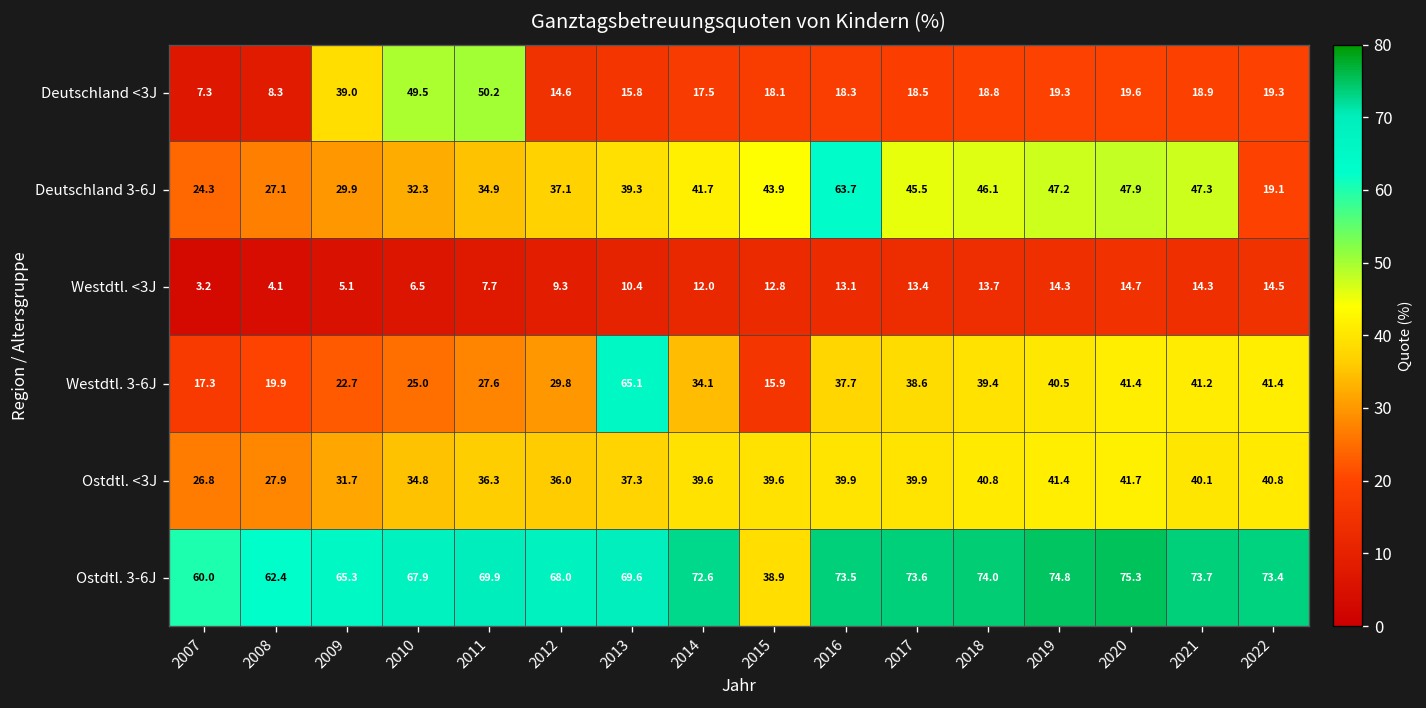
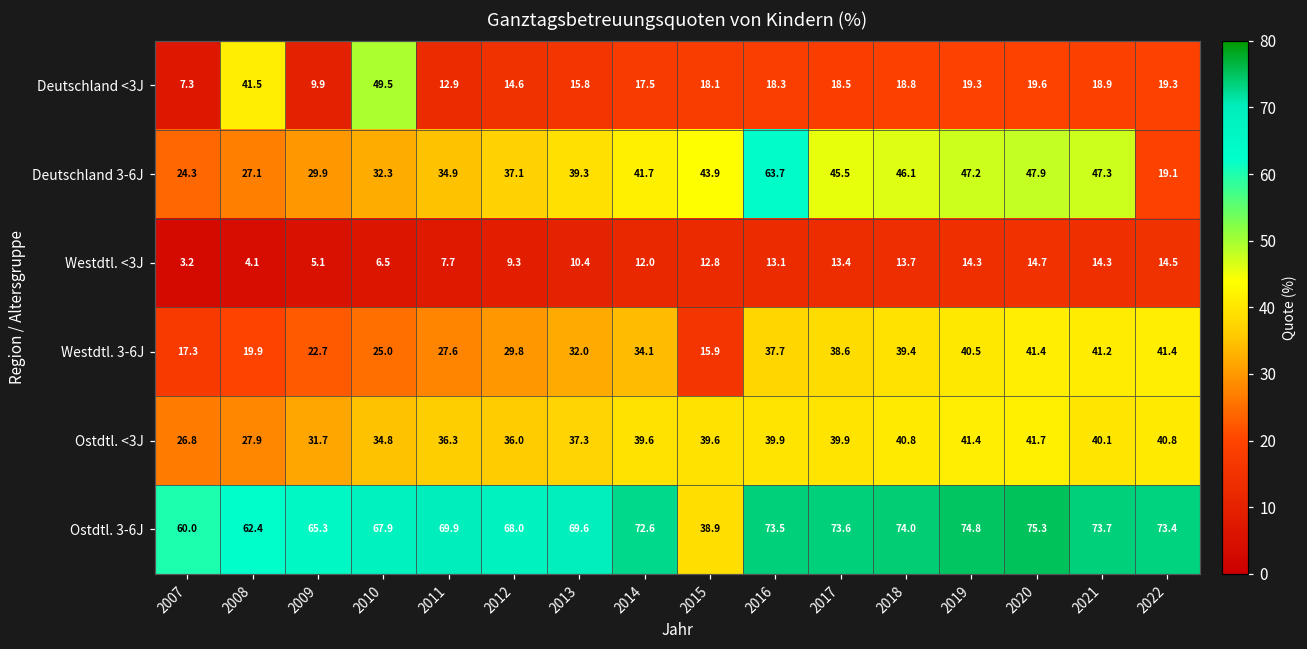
  {
    "Deutschland <3J": {
      "2007": 7.3,
-     "2008": 8.3,
-     "2009": 39.0,
+     "2008": 41.5,
+     "2009": 9.9,
      "2010": 49.5,
-     "2011": 50.2,
+     "2011": 12.9,
      "2012": 14.6,
      "2013": 15.8,
      "2014": 17.5,
      "2015": 18.1,
      "2016": 18.3,
      "2017": 18.5,
      "2018": 18.8,
      "2019": 19.3,
      "2020": 19.6,
      "2021": 18.9,
      "2022": 19.3
    },
    "Deutschland 3-6J": {
      "2007": 24.3,
      "2008": 27.1,
      "2009": 29.9,
      "2010": 32.3,
      "2011": 34.9,
      "2012": 37.1,
      "2013": 39.3,
      "2014": 41.7,
      "2015": 43.9,
      "2016": 63.7,
      "2017": 45.5,
      "2018": 46.1,
      "2019": 47.2,
      "2020": 47.9,
      "2021": 47.3,
      "2022": 19.1
    },
    "Westdtl. <3J": {
      "2007": 3.2,
      "2008": 4.1,
      "2009": 5.1,
      "2010": 6.5,
      "2011": 7.7,
      "2012": 9.3,
      "2013": 10.4,
      "2014": 12.0,
      "2015": 12.8,
      "2016": 13.1,
      "2017": 13.4,
      "2018": 13.7,
      "2019": 14.3,
      "2020": 14.7,
      "2021": 14.3,
      "2022": 14.5
    },
    "Westdtl. 3-6J": {
      "2007": 17.3,
      "2008": 19.9,
      "2009": 22.7,
      "2010": 25.0,
      "2011": 27.6,
      "2012": 29.8,
-     "2013": 65.1,
+     "2013": 32.0,
      "2014": 34.1,
      "2015": 15.9,
      "2016": 37.7,
      "2017": 38.6,
      "2018": 39.4,
      "2019": 40.5,
      "2020": 41.4,
      "2021": 41.2,
      "2022": 41.4
    },
    "Ostdtl. <3J": {
      "2007": 26.8,
      "2008": 27.9,
      "2009": 31.7,
      "2010": 34.8,
      "2011": 36.3,
      "2012": 36.0,
      "2013": 37.3,
      "2014": 39.6,
      "2015": 39.6,
      "2016": 39.9,
      "2017": 39.9,
      "2018": 40.8,
      "2019": 41.4,
      "2020": 41.7,
      "2021": 40.1,
      "2022": 40.8
    },
    "Ostdtl. 3-6J": {
      "2007": 60.0,
      "2008": 62.4,
      "2009": 65.3,
      "2010": 67.9,
      "2011": 69.9,
      "2012": 68.0,
      "2013": 69.6,
      "2014": 72.6,
      "2015": 38.9,
      "2016": 73.5,
      "2017": 73.6,
      "2018": 74.0,
      "2019": 74.8,
      "2020": 75.3,
      "2021": 73.7,
      "2022": 73.4
    }
  }
